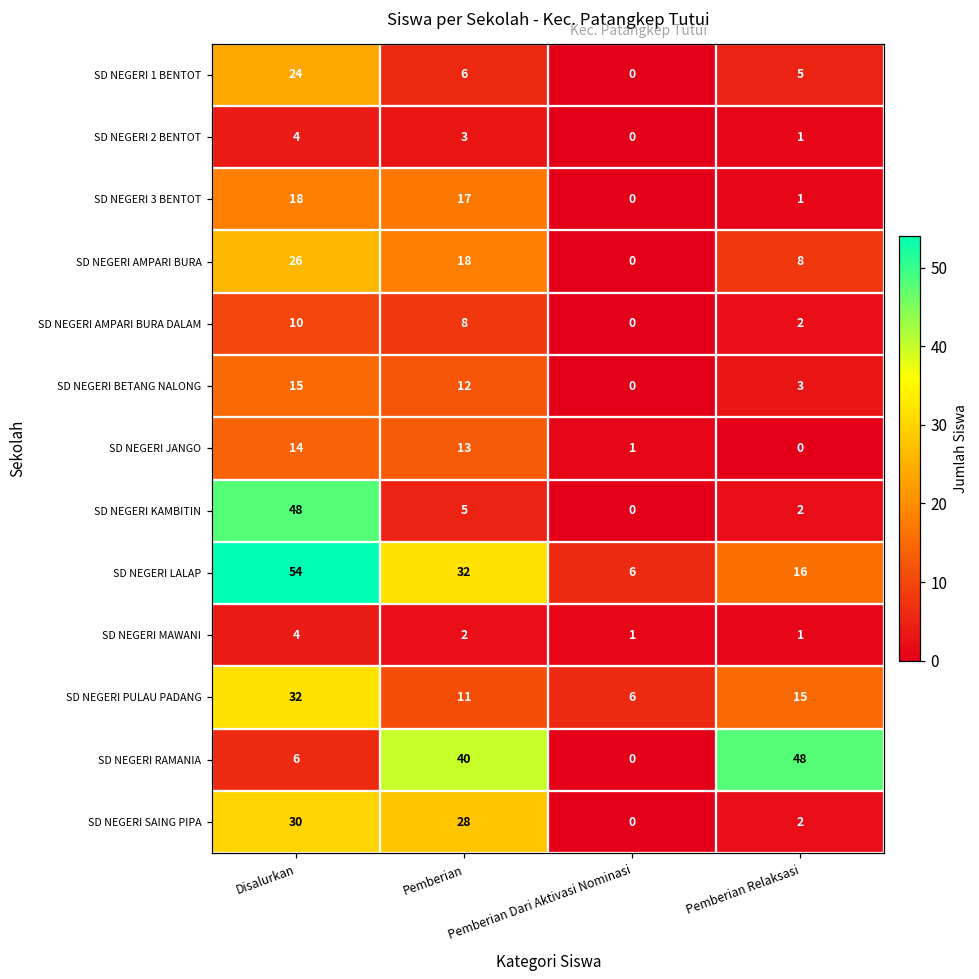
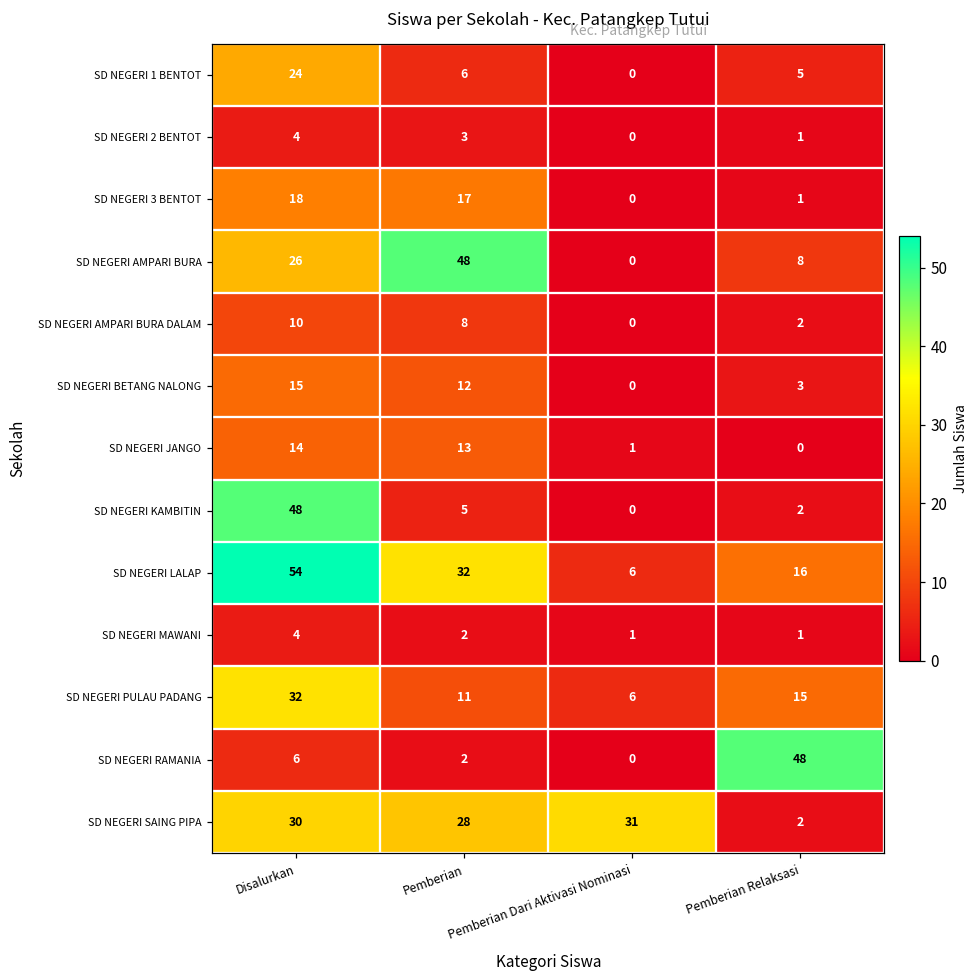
  {
    "SD NEGERI 1 BENTOT": {
      "Disalurkan": 24,
      "Pemberian": 6,
      "Pemberian Dari Aktivasi Nominasi": 0,
      "Pemberian Relaksasi": 5
    },
    "SD NEGERI 2 BENTOT": {
      "Disalurkan": 4,
      "Pemberian": 3,
      "Pemberian Dari Aktivasi Nominasi": 0,
      "Pemberian Relaksasi": 1
    },
    "SD NEGERI 3 BENTOT": {
      "Disalurkan": 18,
      "Pemberian": 17,
      "Pemberian Dari Aktivasi Nominasi": 0,
      "Pemberian Relaksasi": 1
    },
    "SD NEGERI AMPARI BURA": {
      "Disalurkan": 26,
-     "Pemberian": 18,
+     "Pemberian": 48,
      "Pemberian Dari Aktivasi Nominasi": 0,
      "Pemberian Relaksasi": 8
    },
    "SD NEGERI AMPARI BURA DALAM": {
      "Disalurkan": 10,
      "Pemberian": 8,
      "Pemberian Dari Aktivasi Nominasi": 0,
      "Pemberian Relaksasi": 2
    },
    "SD NEGERI BETANG NALONG": {
      "Disalurkan": 15,
      "Pemberian": 12,
      "Pemberian Dari Aktivasi Nominasi": 0,
      "Pemberian Relaksasi": 3
    },
    "SD NEGERI JANGO": {
      "Disalurkan": 14,
      "Pemberian": 13,
      "Pemberian Dari Aktivasi Nominasi": 1,
      "Pemberian Relaksasi": 0
    },
    "SD NEGERI KAMBITIN": {
      "Disalurkan": 48,
      "Pemberian": 5,
      "Pemberian Dari Aktivasi Nominasi": 0,
      "Pemberian Relaksasi": 2
    },
    "SD NEGERI LALAP": {
      "Disalurkan": 54,
      "Pemberian": 32,
      "Pemberian Dari Aktivasi Nominasi": 6,
      "Pemberian Relaksasi": 16
    },
    "SD NEGERI MAWANI": {
      "Disalurkan": 4,
      "Pemberian": 2,
      "Pemberian Dari Aktivasi Nominasi": 1,
      "Pemberian Relaksasi": 1
    },
    "SD NEGERI PULAU PADANG": {
      "Disalurkan": 32,
      "Pemberian": 11,
      "Pemberian Dari Aktivasi Nominasi": 6,
      "Pemberian Relaksasi": 15
    },
    "SD NEGERI RAMANIA": {
      "Disalurkan": 6,
-     "Pemberian": 40,
+     "Pemberian": 2,
      "Pemberian Dari Aktivasi Nominasi": 0,
      "Pemberian Relaksasi": 48
    },
    "SD NEGERI SAING PIPA": {
      "Disalurkan": 30,
      "Pemberian": 28,
-     "Pemberian Dari Aktivasi Nominasi": 0,
+     "Pemberian Dari Aktivasi Nominasi": 31,
      "Pemberian Relaksasi": 2
    }
  }
